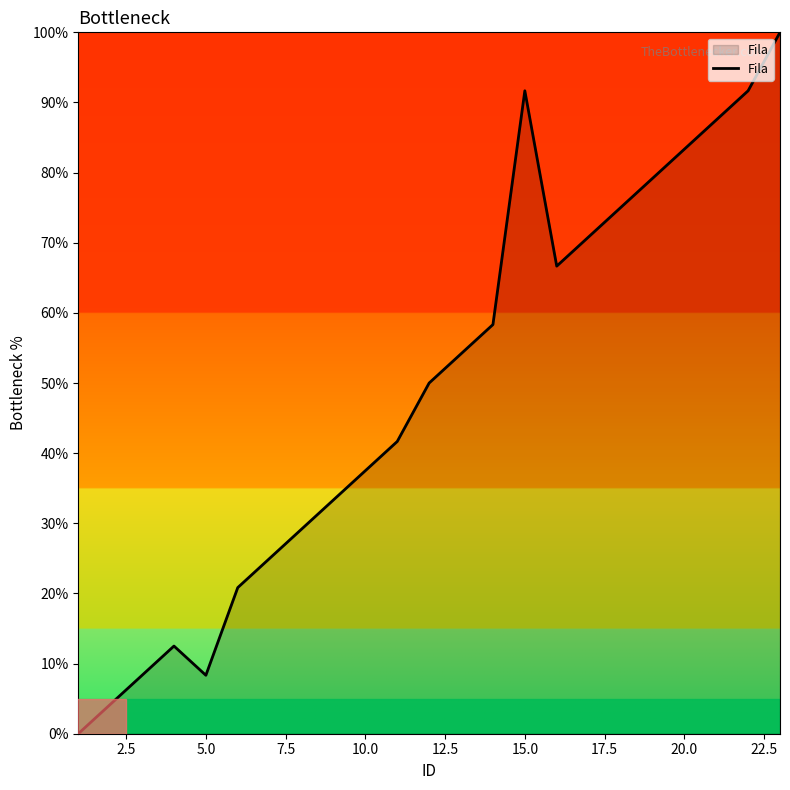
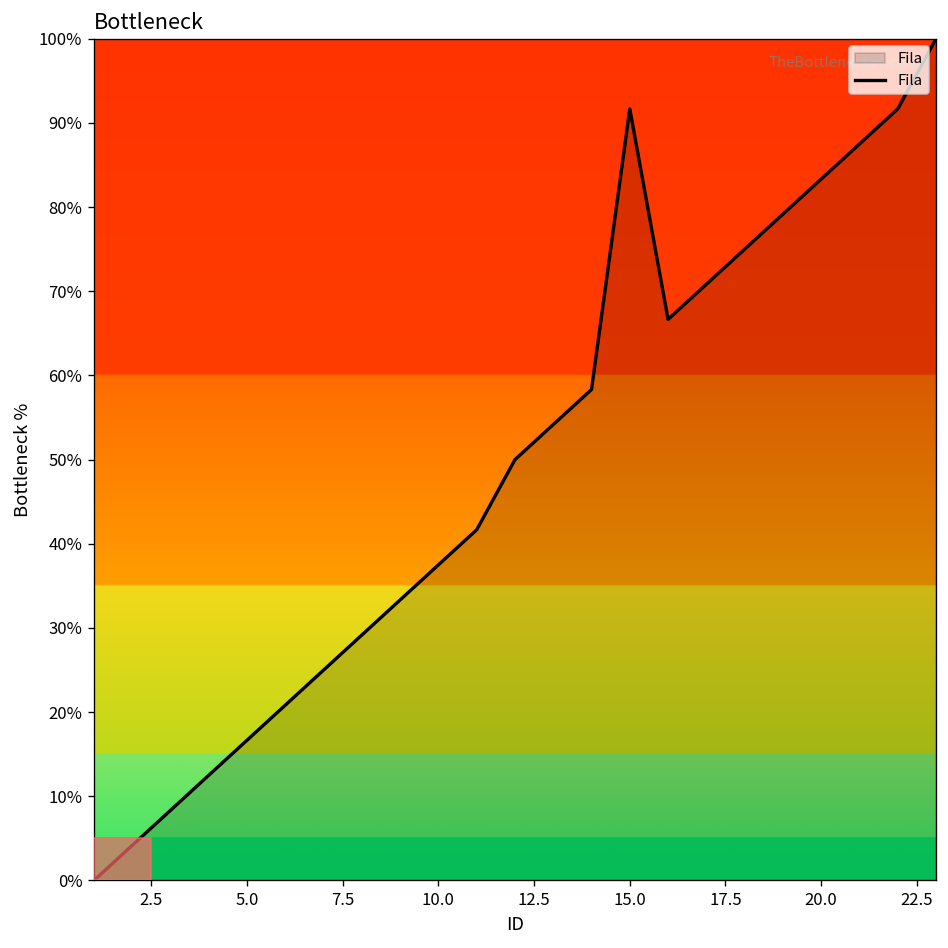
  {
-   "5.0": "8%",
+   "5.0": "17%",
    "10.0": "38%",
    "15.0": "92%",
    "20.0": "83%"
  }
